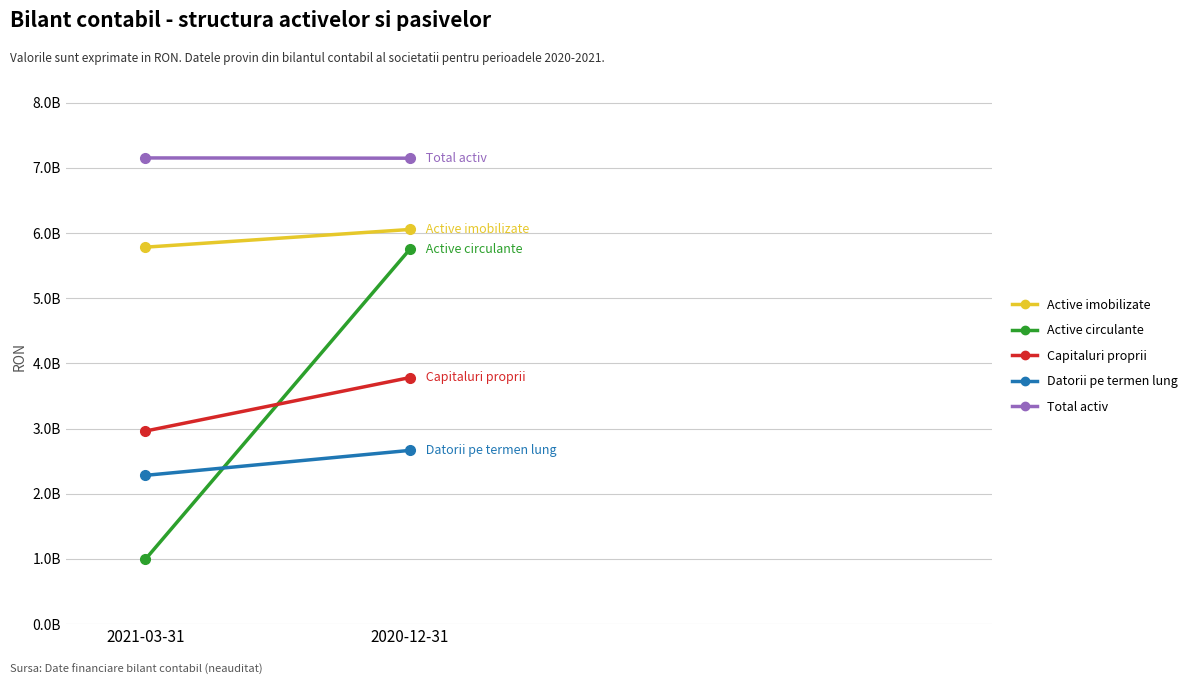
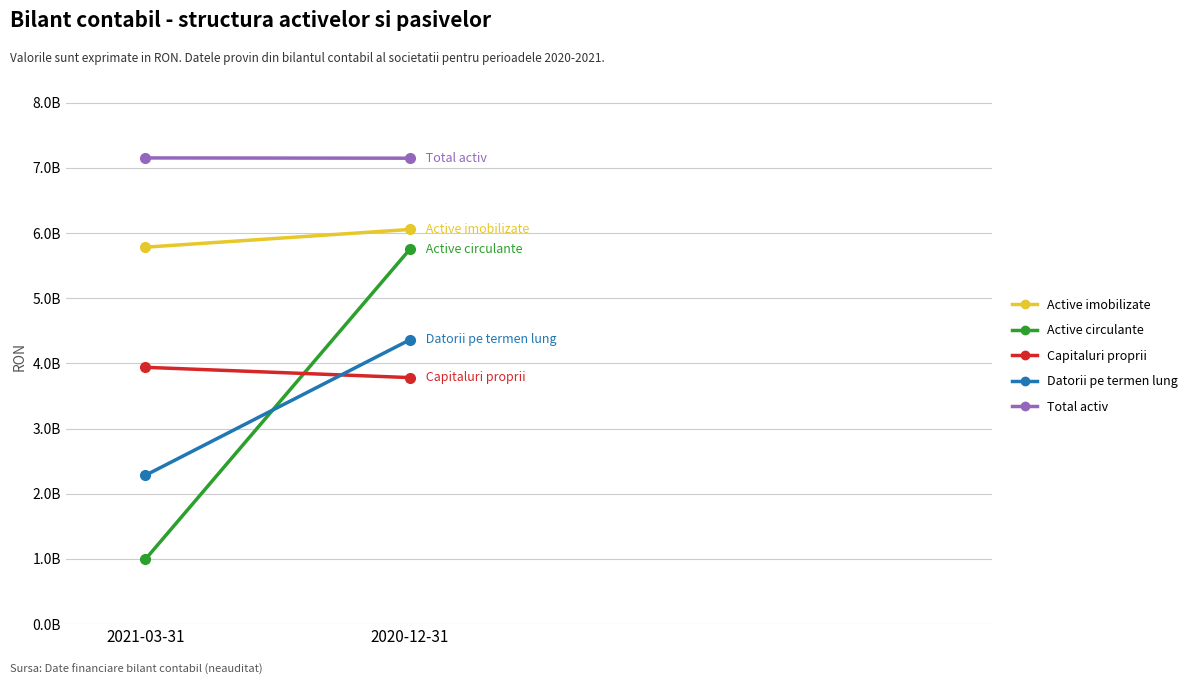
  {
    "Active imobilizate": {
      "2021-03-31": 5800000000,
      "2020-12-31": 6100000000
    },
    "Active circulante": {
      "2021-03-31": 1000000000,
      "2020-12-31": 5700000000
    },
    "Capitaluri proprii": {
-     "2021-03-31": 3000000000,
+     "2021-03-31": 3900000000,
      "2020-12-31": 3800000000
    },
    "Datorii pe termen lung": {
      "2021-03-31": 2300000000,
-     "2020-12-31": 2700000000
+     "2020-12-31": 4400000000
    },
    "Total activ": {
      "2021-03-31": 7200000000,
      "2020-12-31": 7100000000
    }
  }
